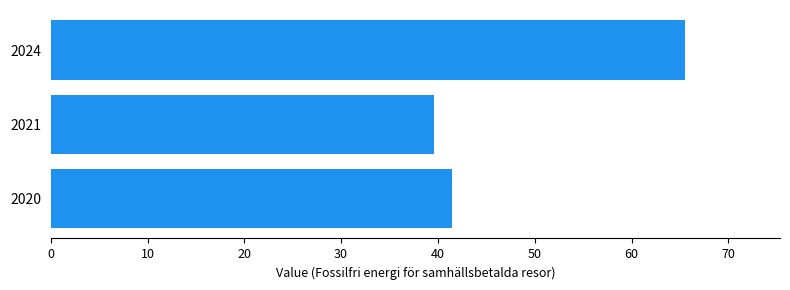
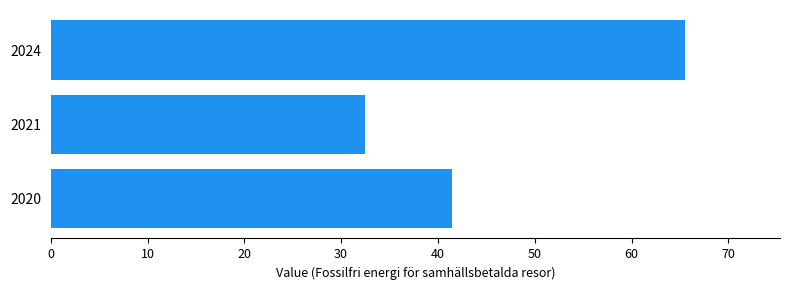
  {
    "2024": 66,
-   "2021": 40,
+   "2021": 32,
    "2020": 41
  }
